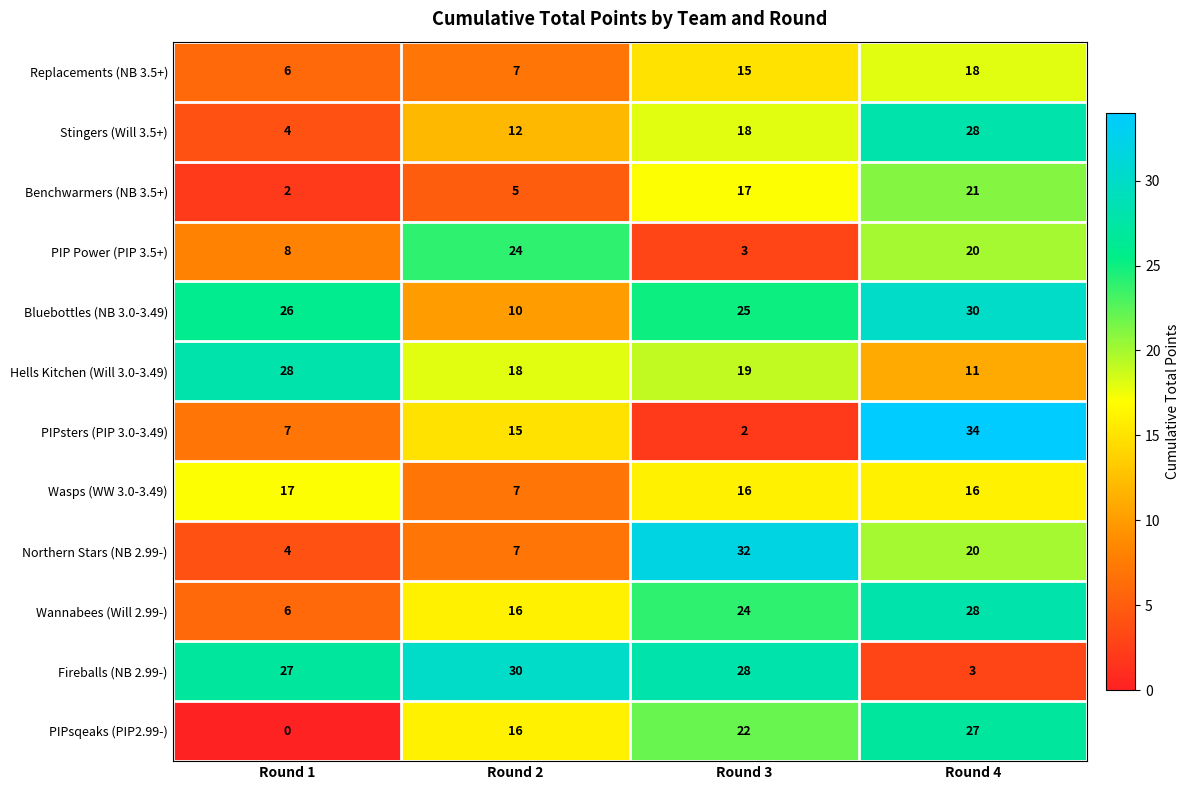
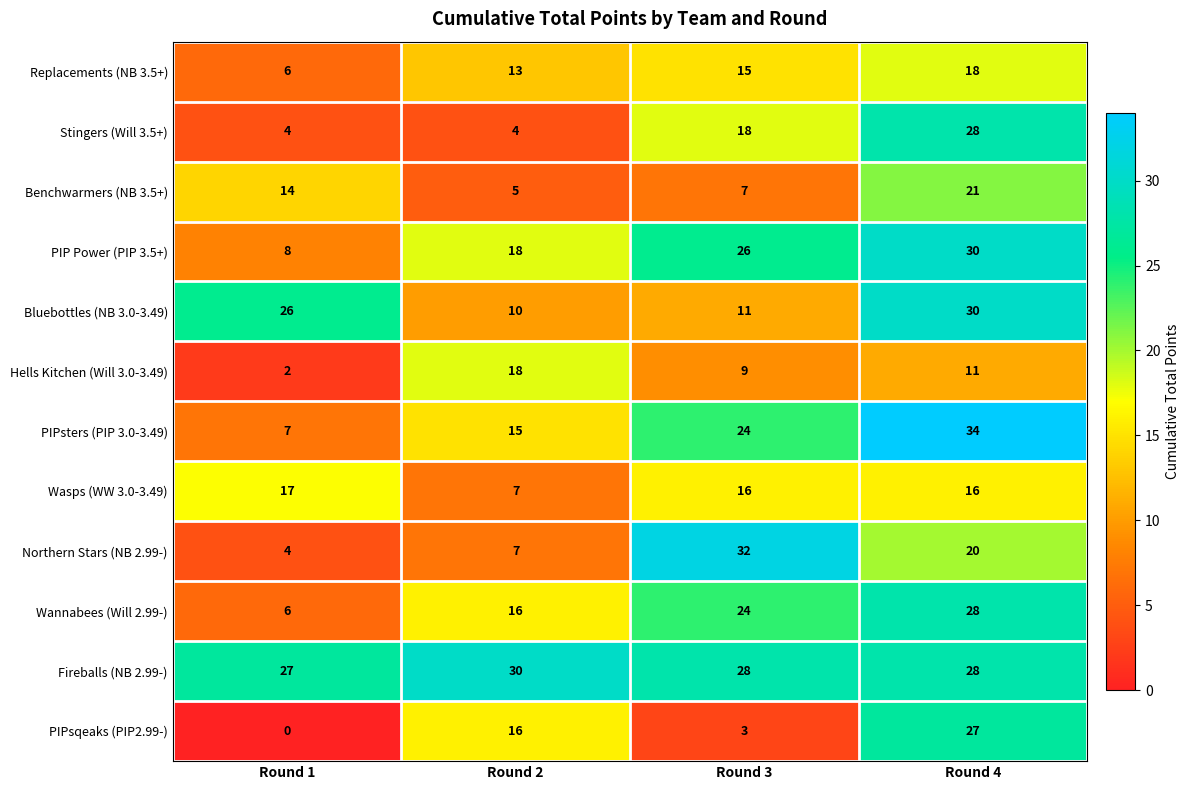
  {
    "Replacements (NB 3.5+)": {
      "Round 1": 6,
-     "Round 2": 7,
+     "Round 2": 13,
      "Round 3": 15,
      "Round 4": 18
    },
    "Stingers (Will 3.5+)": {
      "Round 1": 4,
-     "Round 2": 12,
+     "Round 2": 4,
      "Round 3": 18,
      "Round 4": 28
    },
    "Benchwarmers (NB 3.5+)": {
-     "Round 1": 2,
+     "Round 1": 14,
      "Round 2": 5,
-     "Round 3": 17,
+     "Round 3": 7,
      "Round 4": 21
    },
    "PIP Power (PIP 3.5+)": {
      "Round 1": 8,
-     "Round 2": 24,
-     "Round 3": 3,
-     "Round 4": 20
+     "Round 2": 18,
+     "Round 3": 26,
+     "Round 4": 30
    },
    "Bluebottles (NB 3.0-3.49)": {
      "Round 1": 26,
      "Round 2": 10,
-     "Round 3": 25,
+     "Round 3": 11,
      "Round 4": 30
    },
    "Hells Kitchen (Will 3.0-3.49)": {
-     "Round 1": 28,
+     "Round 1": 2,
      "Round 2": 18,
-     "Round 3": 19,
+     "Round 3": 9,
      "Round 4": 11
    },
    "PIPsters (PIP 3.0-3.49)": {
      "Round 1": 7,
      "Round 2": 15,
-     "Round 3": 2,
+     "Round 3": 24,
      "Round 4": 34
    },
    "Wasps (WW 3.0-3.49)": {
      "Round 1": 17,
      "Round 2": 7,
      "Round 3": 16,
      "Round 4": 16
    },
    "Northern Stars (NB 2.99-)": {
      "Round 1": 4,
      "Round 2": 7,
      "Round 3": 32,
      "Round 4": 20
    },
    "Wannabees (Will 2.99-)": {
      "Round 1": 6,
      "Round 2": 16,
      "Round 3": 24,
      "Round 4": 28
    },
    "Fireballs (NB 2.99-)": {
      "Round 1": 27,
      "Round 2": 30,
      "Round 3": 28,
-     "Round 4": 3
+     "Round 4": 28
    },
    "PIPsqeaks (PIP2.99-)": {
      "Round 1": 0,
      "Round 2": 16,
-     "Round 3": 22,
+     "Round 3": 3,
      "Round 4": 27
    }
  }
